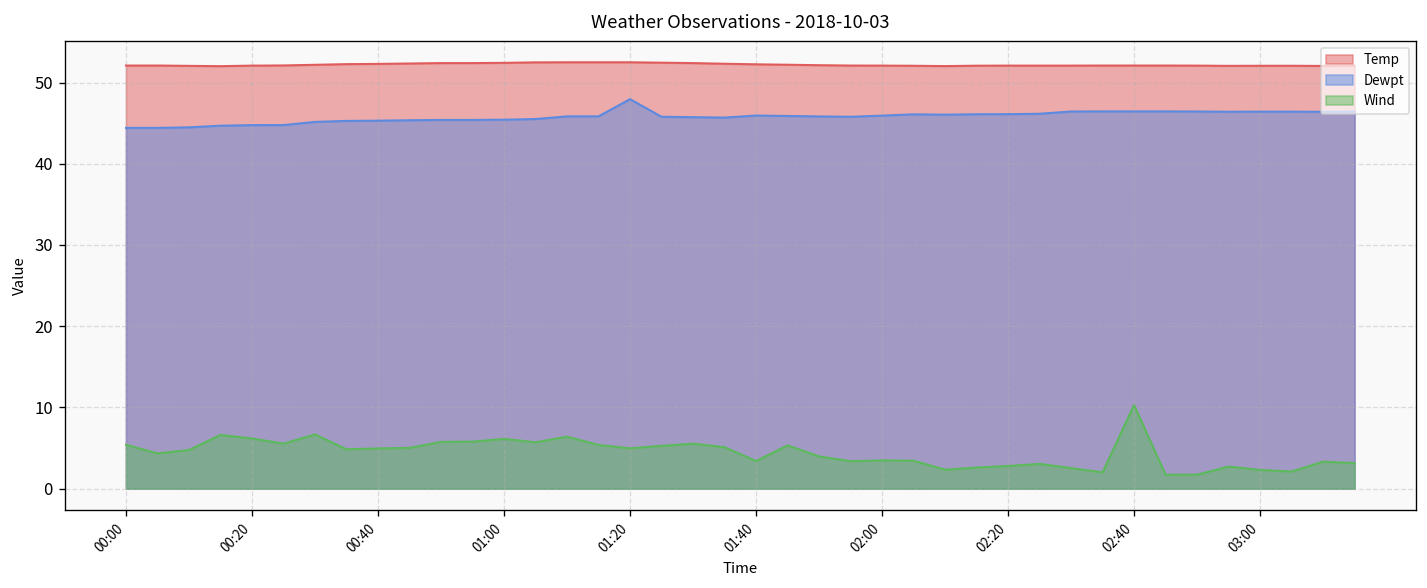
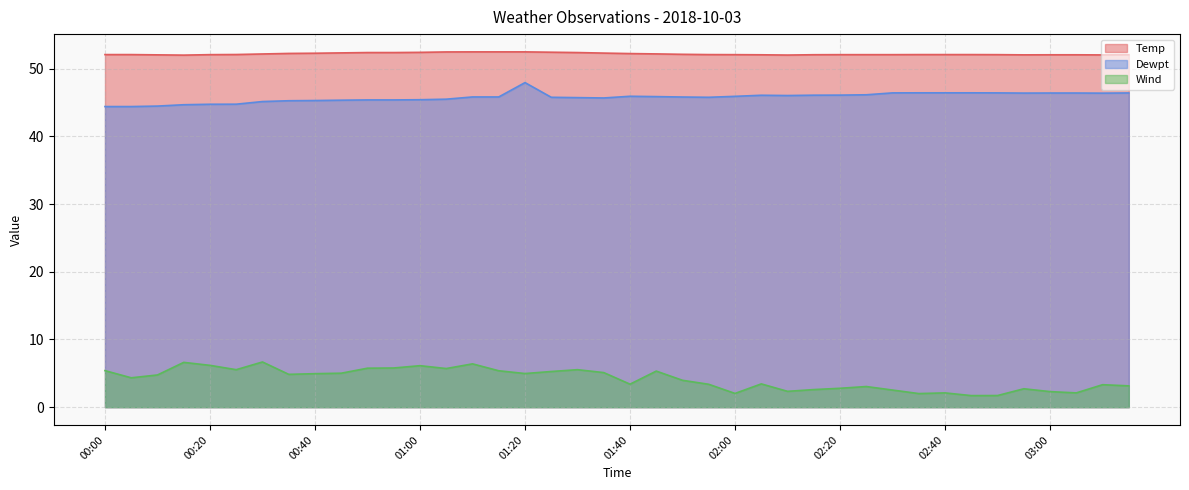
  {
    "Temp": {
      "00:00": 52,
      "00:20": 52,
      "00:40": 52,
      "01:00": 52,
      "01:20": 53,
      "01:40": 52,
      "02:00": 52,
      "02:20": 52,
      "02:40": 52,
      "03:00": 52
    },
    "Dewpt": {
      "00:00": 44,
      "00:20": 45,
      "00:40": 45,
      "01:00": 45,
      "01:20": 48,
      "01:40": 46,
      "02:00": 46,
      "02:20": 46,
      "02:40": 46,
      "03:00": 46
    },
    "Wind": {
      "00:00": 5,
      "00:20": 6,
      "00:40": 5,
      "01:00": 6,
      "01:20": 5,
      "01:40": 3,
-     "02:00": 3,
+     "02:00": 2,
      "02:20": 3,
-     "02:40": 10,
+     "02:40": 2,
      "03:00": 2
    }
  }
